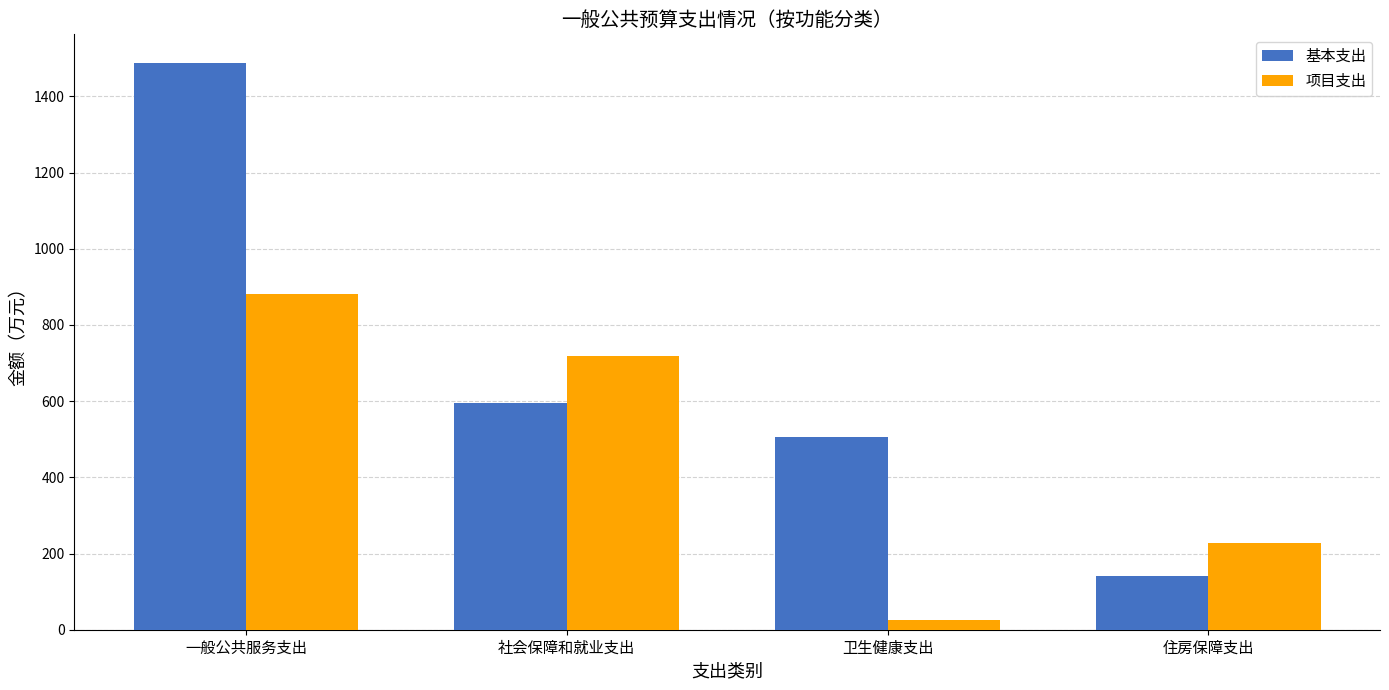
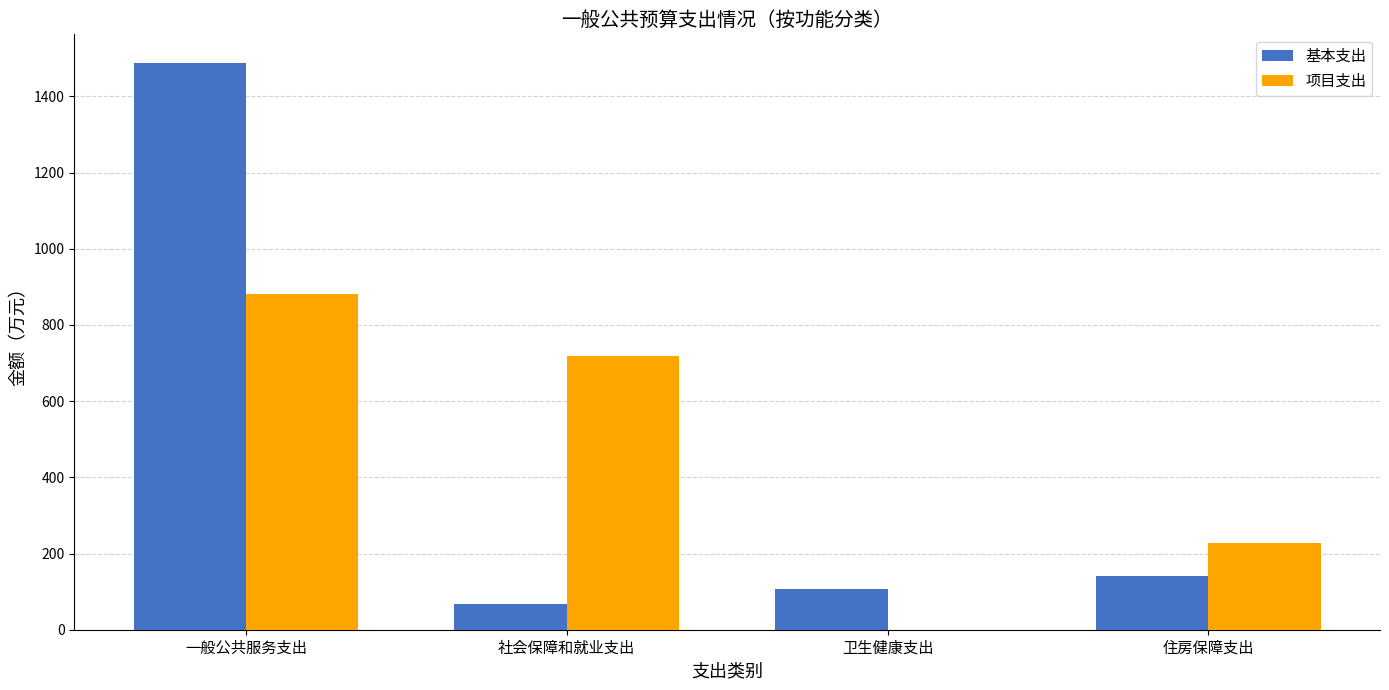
  {
    "基本支出": {
      "一般公共服务支出": 1490,
-     "社会保障和就业支出": 600,
-     "卫生健康支出": 500,
+     "社会保障和就业支出": 70,
+     "卫生健康支出": 110,
      "住房保障支出": 140
    },
    "项目支出": {
      "一般公共服务支出": 880,
      "社会保障和就业支出": 720,
-     "卫生健康支出": 30,
+     "卫生健康支出": 0,
      "住房保障支出": 230
    }
  }
